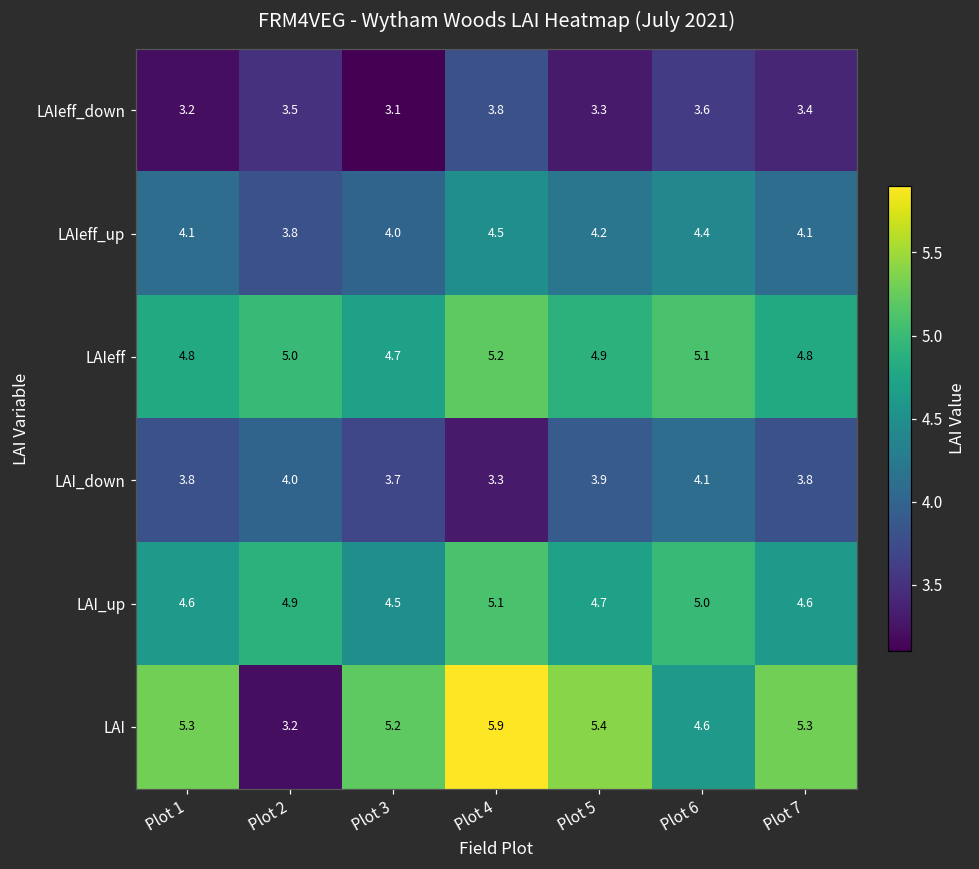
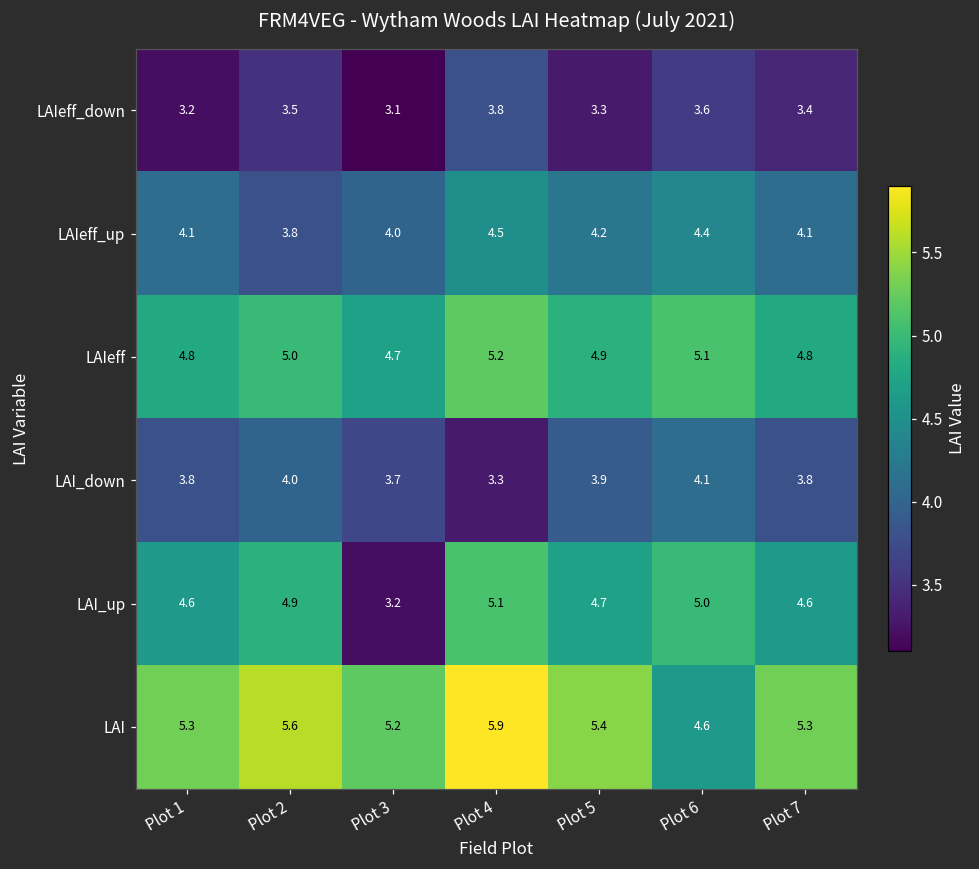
  {
    "LAIeff_down": {
      "Plot 1": 3.2,
      "Plot 2": 3.5,
      "Plot 3": 3.1,
      "Plot 4": 3.8,
      "Plot 5": 3.3,
      "Plot 6": 3.6,
      "Plot 7": 3.4
    },
    "LAIeff_up": {
      "Plot 1": 4.1,
      "Plot 2": 3.8,
      "Plot 3": 4.0,
      "Plot 4": 4.5,
      "Plot 5": 4.2,
      "Plot 6": 4.4,
      "Plot 7": 4.1
    },
    "LAIeff": {
      "Plot 1": 4.8,
      "Plot 2": 5.0,
      "Plot 3": 4.7,
      "Plot 4": 5.2,
      "Plot 5": 4.9,
      "Plot 6": 5.1,
      "Plot 7": 4.8
    },
    "LAI_down": {
      "Plot 1": 3.8,
      "Plot 2": 4.0,
      "Plot 3": 3.7,
      "Plot 4": 3.3,
      "Plot 5": 3.9,
      "Plot 6": 4.1,
      "Plot 7": 3.8
    },
    "LAI_up": {
      "Plot 1": 4.6,
      "Plot 2": 4.9,
-     "Plot 3": 4.5,
+     "Plot 3": 3.2,
      "Plot 4": 5.1,
      "Plot 5": 4.7,
      "Plot 6": 5.0,
      "Plot 7": 4.6
    },
    "LAI": {
      "Plot 1": 5.3,
-     "Plot 2": 3.2,
+     "Plot 2": 5.6,
      "Plot 3": 5.2,
      "Plot 4": 5.9,
      "Plot 5": 5.4,
      "Plot 6": 4.6,
      "Plot 7": 5.3
    }
  }
